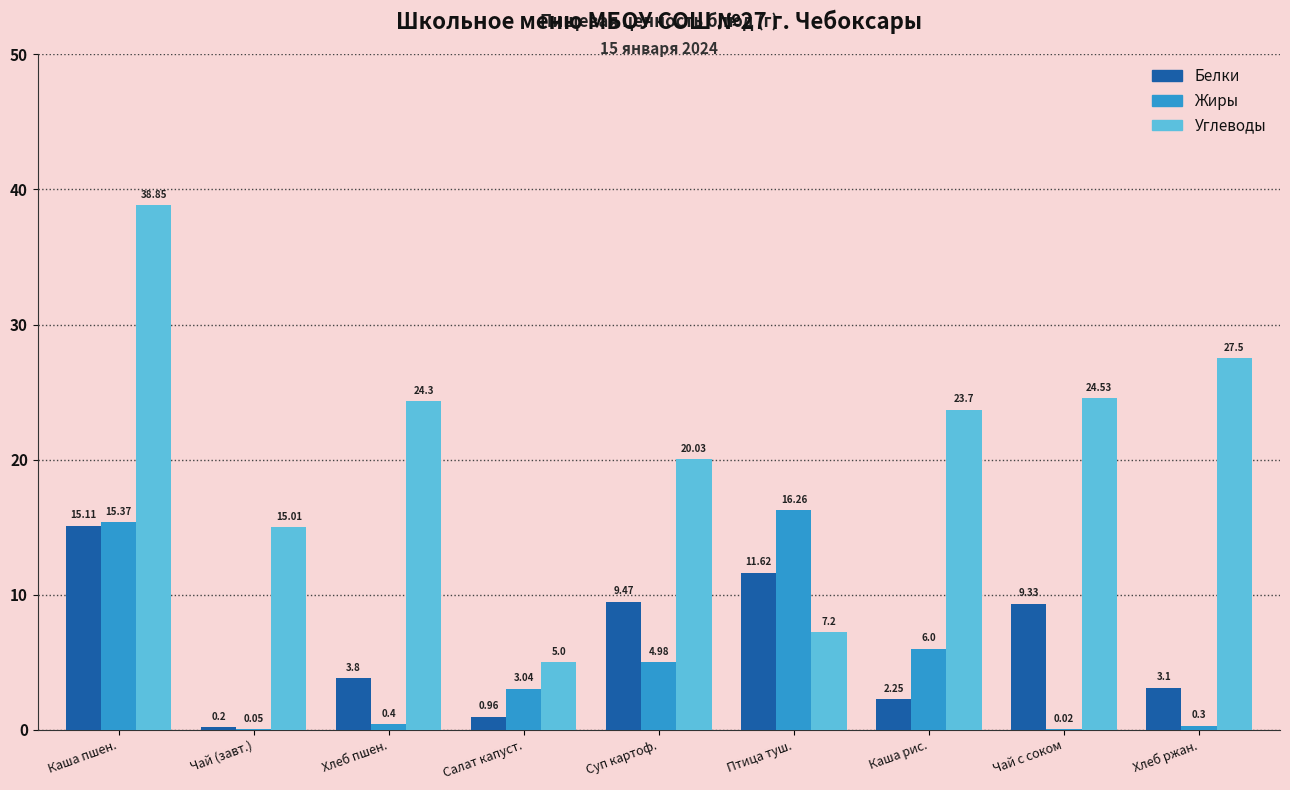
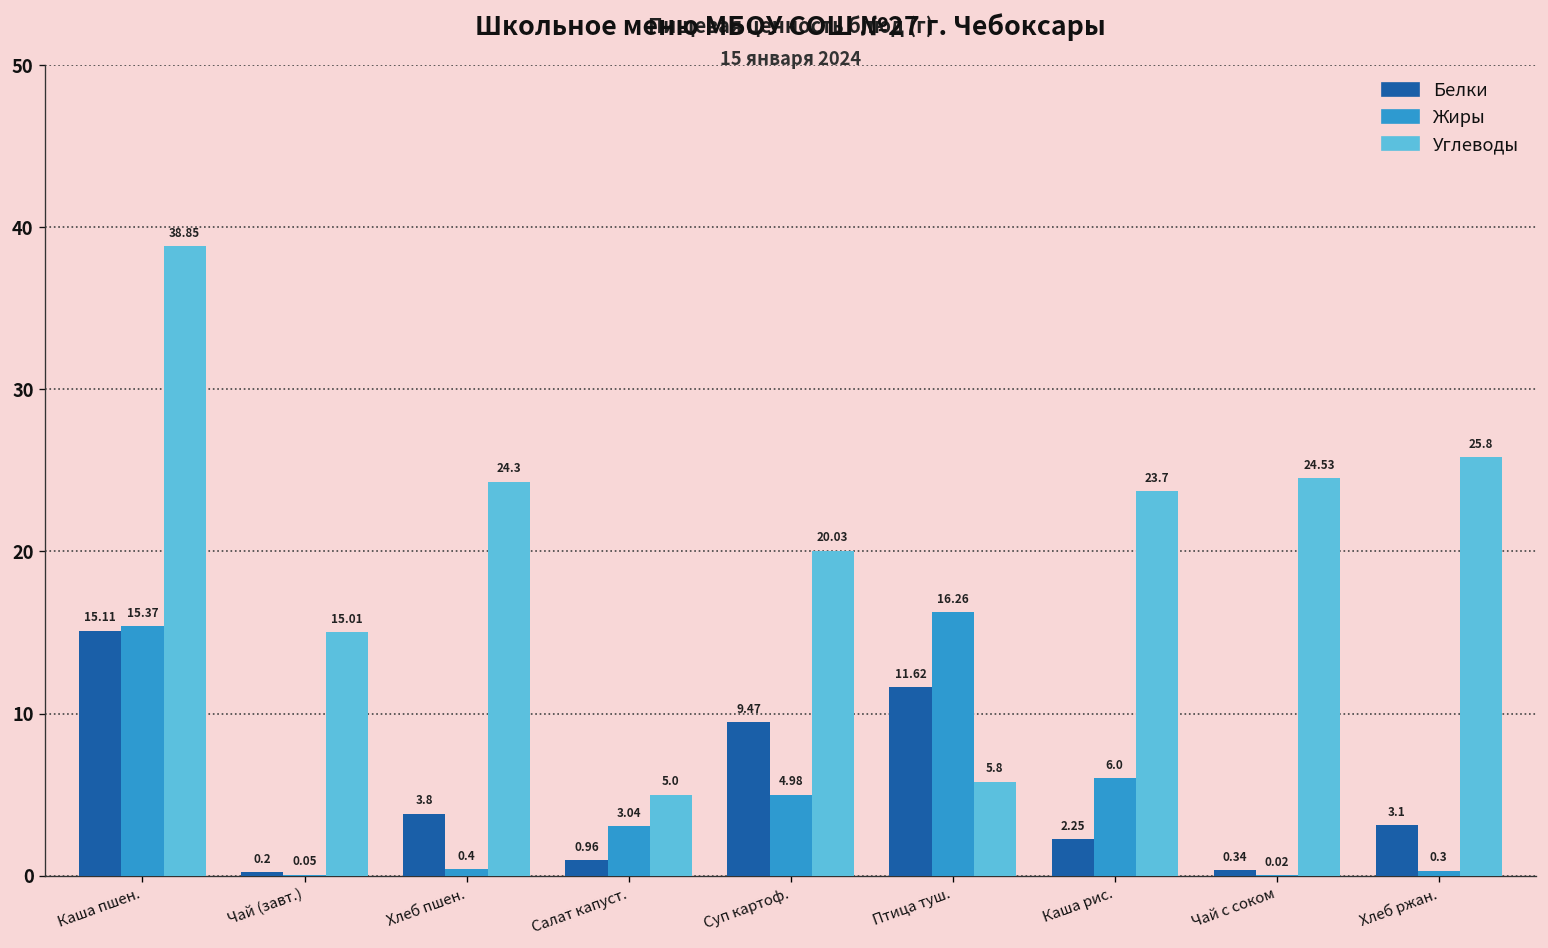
  {
    "Белки": {
      "Каша пшен.": 15.11,
      "Чай (завт.)": 0.2,
      "Хлеб пшен.": 3.8,
      "Салат капуст.": 0.96,
      "Суп картоф.": 9.47,
      "Птица туш.": 11.62,
      "Каша рис.": 2.25,
-     "Чай с соком": 9.33,
+     "Чай с соком": 0.34,
      "Хлеб ржан.": 3.1
    },
    "Жиры": {
      "Каша пшен.": 15.37,
      "Чай (завт.)": 0.05,
      "Хлеб пшен.": 0.4,
      "Салат капуст.": 3.04,
      "Суп картоф.": 4.98,
      "Птица туш.": 16.26,
      "Каша рис.": 6.0,
      "Чай с соком": 0.02,
      "Хлеб ржан.": 0.3
    },
    "Углеводы": {
      "Каша пшен.": 38.85,
      "Чай (завт.)": 15.01,
      "Хлеб пшен.": 24.3,
      "Салат капуст.": 5.0,
      "Суп картоф.": 20.03,
-     "Птица туш.": 7.2,
+     "Птица туш.": 5.8,
      "Каша рис.": 23.7,
      "Чай с соком": 24.53,
-     "Хлеб ржан.": 27.5
+     "Хлеб ржан.": 25.8
    }
  }
